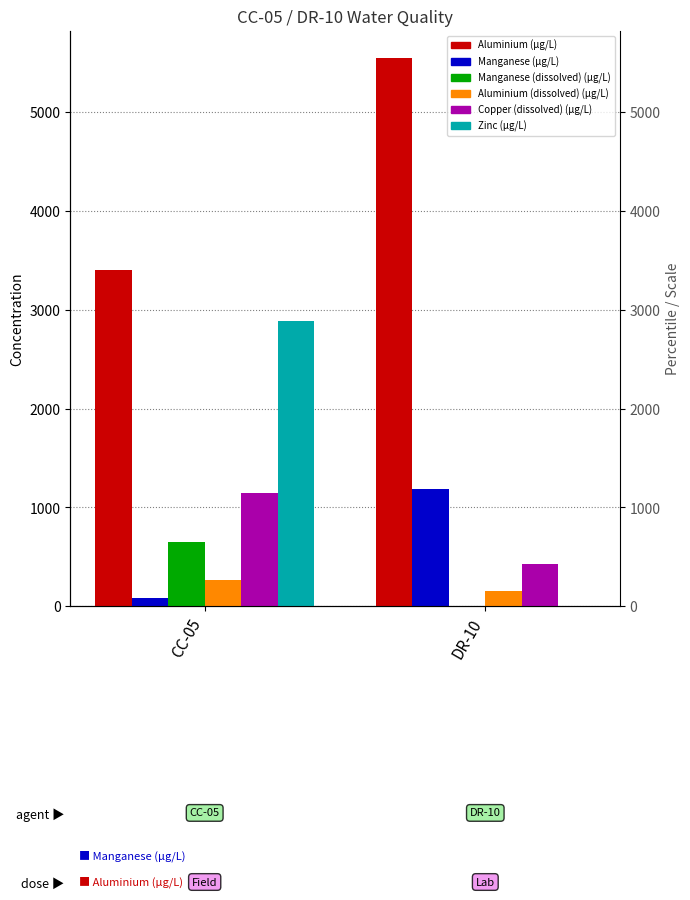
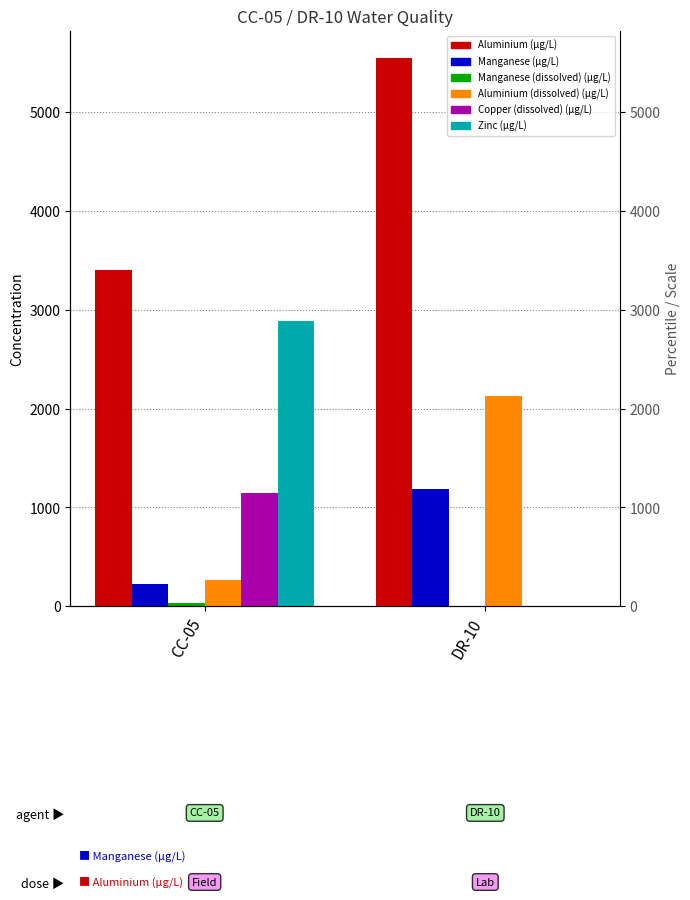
  {
    "Aluminium (µg/L)": {
      "CC-05": 3400,
      "DR-10": 5500
    },
    "Manganese (µg/L)": {
-     "CC-05": 100,
+     "CC-05": 200,
      "DR-10": 1200
    },
    "Manganese (dissolved) (µg/L)": {
-     "CC-05": 700
+     "CC-05": 0
    },
    "Aluminium (dissolved) (µg/L)": {
      "CC-05": 300,
-     "DR-10": 200
+     "DR-10": 2100
    },
    "Copper (dissolved) (µg/L)": {
      "CC-05": 1100,
-     "DR-10": 400
+     "DR-10": 0
    },
    "Zinc (µg/L)": {
      "CC-05": 2900
    }
  }
